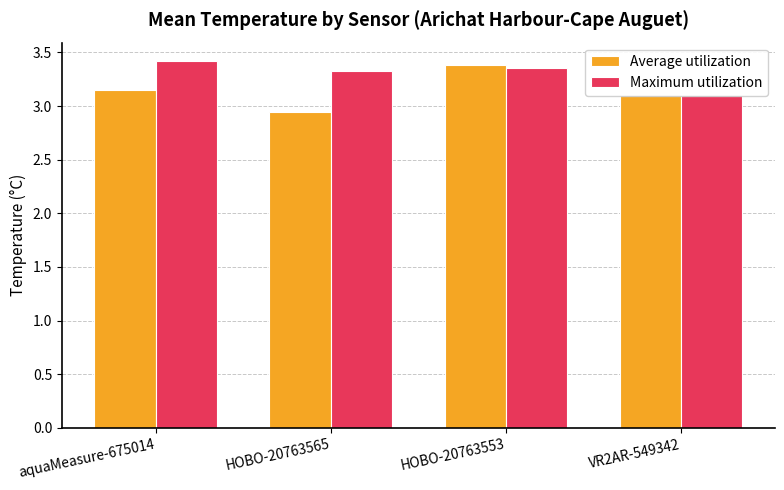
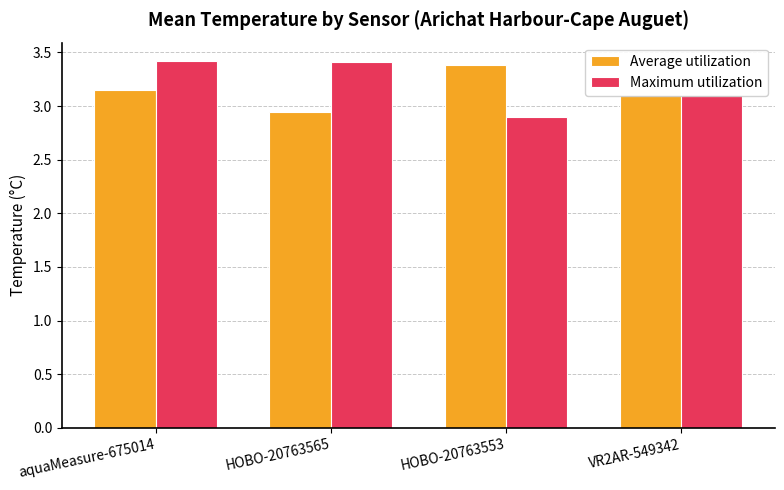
  {
    "Average utilization": {
      "aquaMeasure-675014": 3.15,
      "HOBO-20763565": 2.95,
      "HOBO-20763553": 3.38
    },
    "Maximum utilization": {
      "aquaMeasure-675014": 3.42,
-     "HOBO-20763565": 3.33,
-     "HOBO-20763553": 3.35
+     "HOBO-20763565": 3.41,
+     "HOBO-20763553": 2.90
    }
  }
